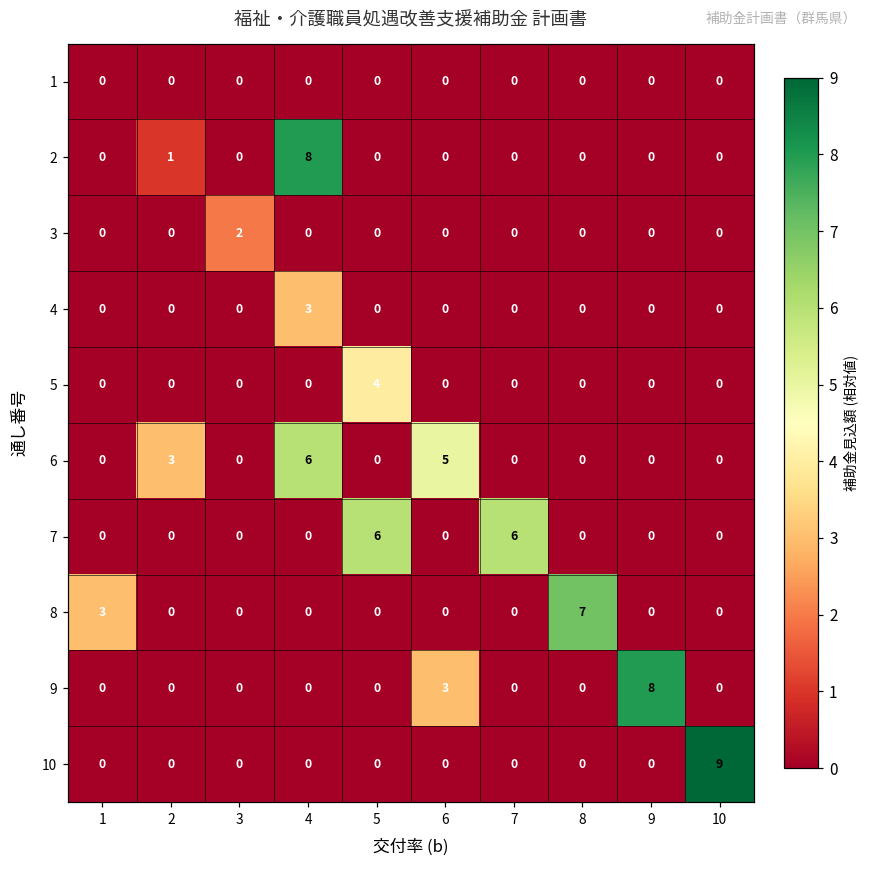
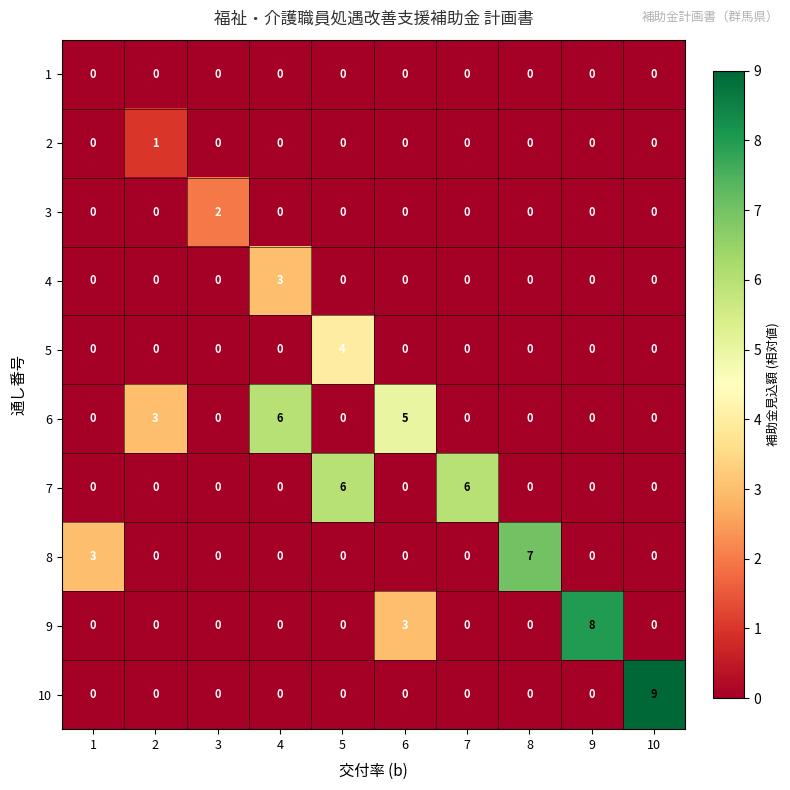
  {
    "1": {
      "1": 0,
      "2": 0,
      "3": 0,
      "4": 0,
      "5": 0,
      "6": 0,
      "7": 0,
      "8": 0,
      "9": 0,
      "10": 0
    },
    "2": {
      "1": 0,
      "2": 1,
      "3": 0,
-     "4": 8,
+     "4": 0,
      "5": 0,
      "6": 0,
      "7": 0,
      "8": 0,
      "9": 0,
      "10": 0
    },
    "3": {
      "1": 0,
      "2": 0,
      "3": 2,
      "4": 0,
      "5": 0,
      "6": 0,
      "7": 0,
      "8": 0,
      "9": 0,
      "10": 0
    },
    "4": {
      "1": 0,
      "2": 0,
      "3": 0,
      "4": 3,
      "5": 0,
      "6": 0,
      "7": 0,
      "8": 0,
      "9": 0,
      "10": 0
    },
    "5": {
      "1": 0,
      "2": 0,
      "3": 0,
      "4": 0,
      "5": 4,
      "6": 0,
      "7": 0,
      "8": 0,
      "9": 0,
      "10": 0
    },
    "6": {
      "1": 0,
      "2": 3,
      "3": 0,
      "4": 6,
      "5": 0,
      "6": 5,
      "7": 0,
      "8": 0,
      "9": 0,
      "10": 0
    },
    "7": {
      "1": 0,
      "2": 0,
      "3": 0,
      "4": 0,
      "5": 6,
      "6": 0,
      "7": 6,
      "8": 0,
      "9": 0,
      "10": 0
    },
    "8": {
      "1": 3,
      "2": 0,
      "3": 0,
      "4": 0,
      "5": 0,
      "6": 0,
      "7": 0,
      "8": 7,
      "9": 0,
      "10": 0
    },
    "9": {
      "1": 0,
      "2": 0,
      "3": 0,
      "4": 0,
      "5": 0,
      "6": 3,
      "7": 0,
      "8": 0,
      "9": 8,
      "10": 0
    },
    "10": {
      "1": 0,
      "2": 0,
      "3": 0,
      "4": 0,
      "5": 0,
      "6": 0,
      "7": 0,
      "8": 0,
      "9": 0,
      "10": 9
    }
  }
